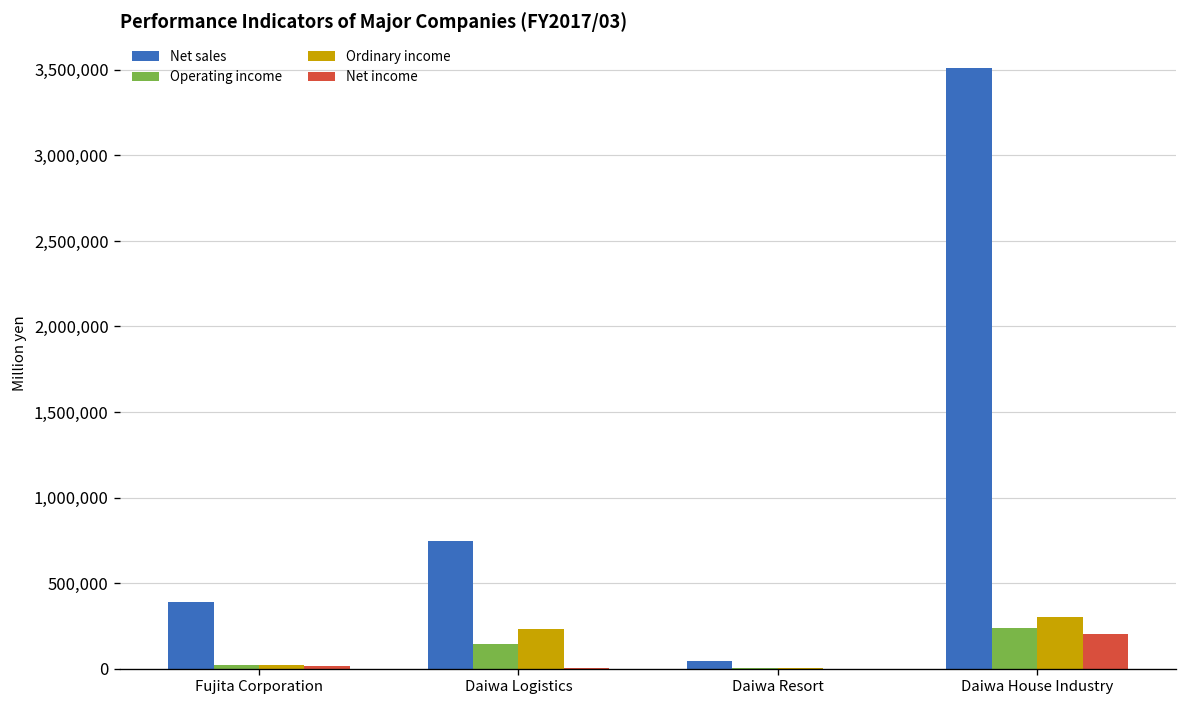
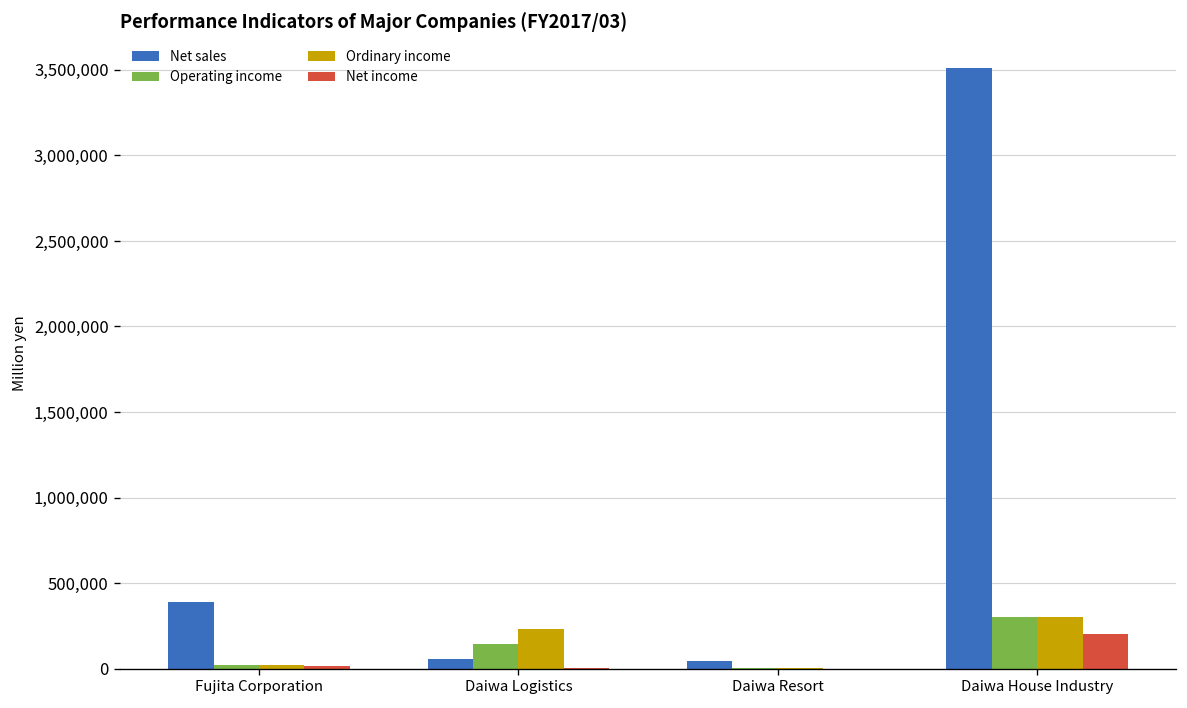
  {
    "Net sales": {
      "Fujita Corporation": "390,000",
-     "Daiwa Logistics": "750,000",
+     "Daiwa Logistics": "50,000",
      "Daiwa Resort": "50,000",
      "Daiwa House Industry": "3,510,000"
    },
    "Operating income": {
      "Fujita Corporation": "20,000",
      "Daiwa Logistics": "150,000",
-     "Daiwa House Industry": "240,000"
+     "Daiwa House Industry": "300,000"
    },
    "Ordinary income": {
      "Fujita Corporation": "20,000",
      "Daiwa Logistics": "230,000",
      "Daiwa House Industry": "300,000"
    },
    "Net income": {
      "Daiwa House Industry": "200,000"
    }
  }
